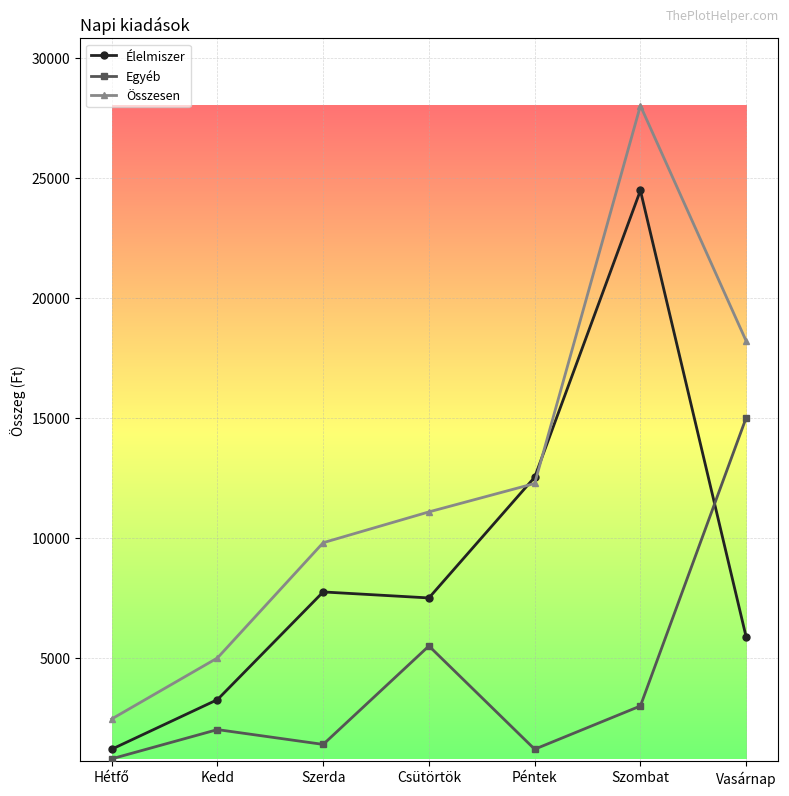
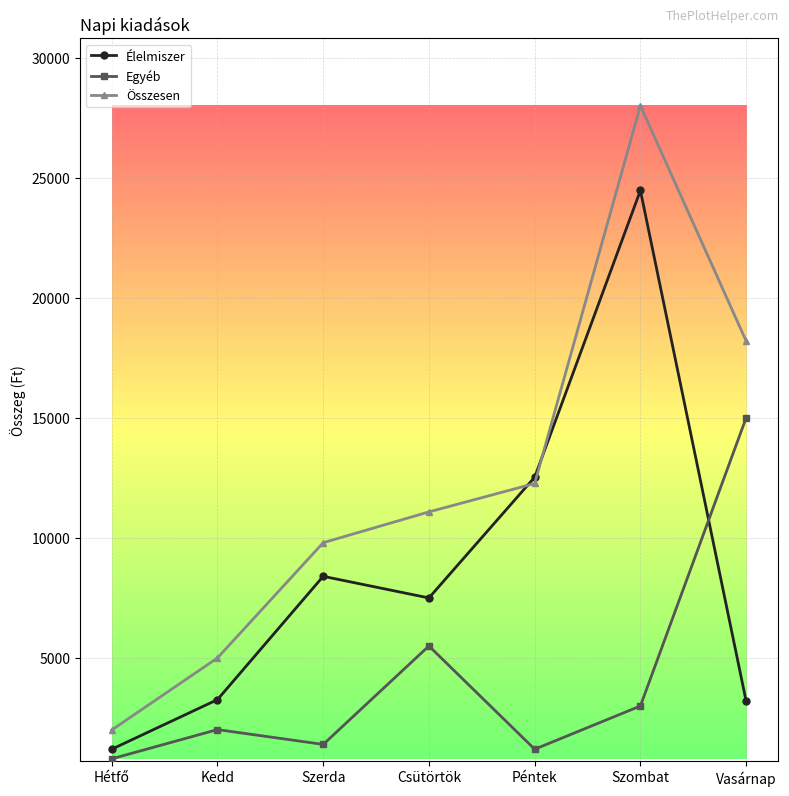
  {
    "Élelmiszer": {
      "Hétfő": 1200,
      "Kedd": 3300,
-     "Szerda": 7800,
+     "Szerda": 8400,
      "Csütörtök": 7500,
      "Péntek": 12500,
      "Szombat": 24500,
-     "Vasárnap": 5900
+     "Vasárnap": 3200
    },
    "Egyéb": {
      "Hétfő": 800,
      "Kedd": 2000,
      "Szerda": 1400,
      "Csütörtök": 5500,
      "Péntek": 1200,
      "Szombat": 3000,
      "Vasárnap": 15000
    },
    "Összesen": {
-     "Hétfő": 2500,
+     "Hétfő": 2000,
      "Kedd": 5000,
      "Szerda": 9800,
      "Csütörtök": 11100,
      "Péntek": 12300,
      "Szombat": 28000,
      "Vasárnap": 18200
    }
  }
